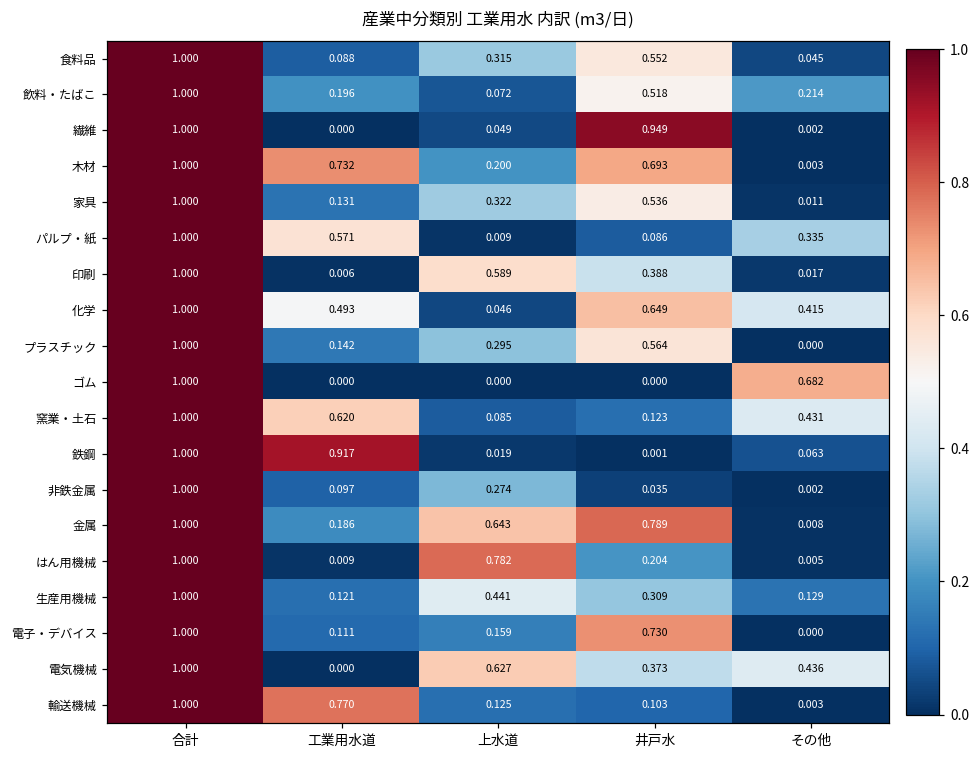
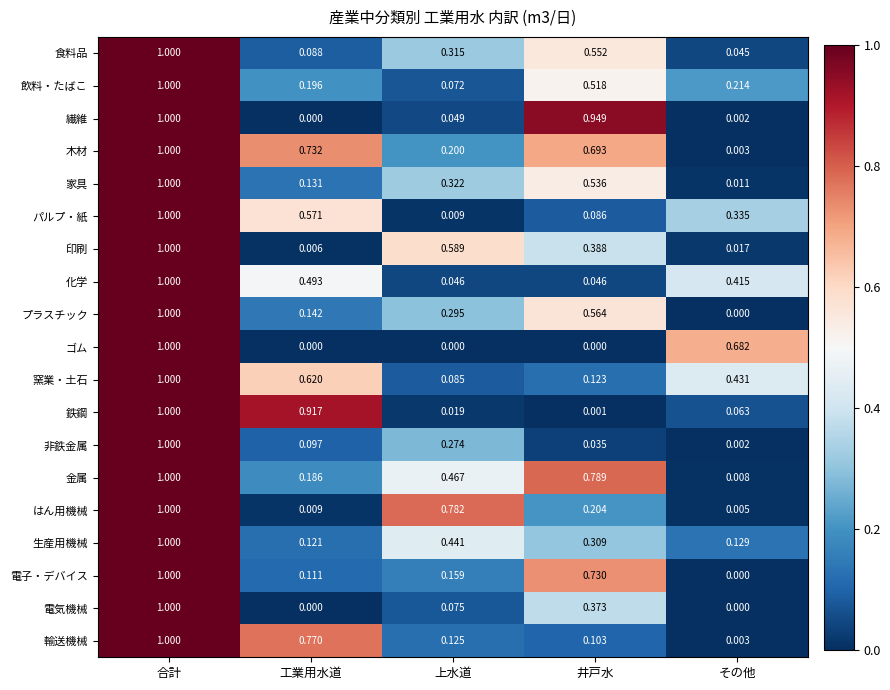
  {
    "食料品": {
      "合計": 1.000,
      "工業用水道": 0.088,
      "上水道": 0.315,
      "井戸水": 0.552,
      "その他": 0.045
    },
    "飲料・たばこ": {
      "合計": 1.000,
      "工業用水道": 0.196,
      "上水道": 0.072,
      "井戸水": 0.518,
      "その他": 0.214
    },
    "繊維": {
      "合計": 1.000,
      "工業用水道": 0.000,
      "上水道": 0.049,
      "井戸水": 0.949,
      "その他": 0.002
    },
    "木材": {
      "合計": 1.000,
      "工業用水道": 0.732,
      "上水道": 0.200,
      "井戸水": 0.693,
      "その他": 0.003
    },
    "家具": {
      "合計": 1.000,
      "工業用水道": 0.131,
      "上水道": 0.322,
      "井戸水": 0.536,
      "その他": 0.011
    },
    "パルプ・紙": {
      "合計": 1.000,
      "工業用水道": 0.571,
      "上水道": 0.009,
      "井戸水": 0.086,
      "その他": 0.335
    },
    "印刷": {
      "合計": 1.000,
      "工業用水道": 0.006,
      "上水道": 0.589,
      "井戸水": 0.388,
      "その他": 0.017
    },
    "化学": {
      "合計": 1.000,
      "工業用水道": 0.493,
      "上水道": 0.046,
-     "井戸水": 0.649,
+     "井戸水": 0.046,
      "その他": 0.415
    },
    "プラスチック": {
      "合計": 1.000,
      "工業用水道": 0.142,
      "上水道": 0.295,
      "井戸水": 0.564,
      "その他": 0.000
    },
    "ゴム": {
      "合計": 1.000,
      "工業用水道": 0.000,
      "上水道": 0.000,
      "井戸水": 0.000,
      "その他": 0.682
    },
    "窯業・土石": {
      "合計": 1.000,
      "工業用水道": 0.620,
      "上水道": 0.085,
      "井戸水": 0.123,
      "その他": 0.431
    },
    "鉄鋼": {
      "合計": 1.000,
      "工業用水道": 0.917,
      "上水道": 0.019,
      "井戸水": 0.001,
      "その他": 0.063
    },
    "非鉄金属": {
      "合計": 1.000,
      "工業用水道": 0.097,
      "上水道": 0.274,
      "井戸水": 0.035,
      "その他": 0.002
    },
    "金属": {
      "合計": 1.000,
      "工業用水道": 0.186,
-     "上水道": 0.643,
+     "上水道": 0.467,
      "井戸水": 0.789,
      "その他": 0.008
    },
    "はん用機械": {
      "合計": 1.000,
      "工業用水道": 0.009,
      "上水道": 0.782,
      "井戸水": 0.204,
      "その他": 0.005
    },
    "生産用機械": {
      "合計": 1.000,
      "工業用水道": 0.121,
      "上水道": 0.441,
      "井戸水": 0.309,
      "その他": 0.129
    },
    "電子・デバイス": {
      "合計": 1.000,
      "工業用水道": 0.111,
      "上水道": 0.159,
      "井戸水": 0.730,
      "その他": 0.000
    },
    "電気機械": {
      "合計": 1.000,
      "工業用水道": 0.000,
-     "上水道": 0.627,
+     "上水道": 0.075,
      "井戸水": 0.373,
-     "その他": 0.436
+     "その他": 0.000
    },
    "輸送機械": {
      "合計": 1.000,
      "工業用水道": 0.770,
      "上水道": 0.125,
      "井戸水": 0.103,
      "その他": 0.003
    }
  }
